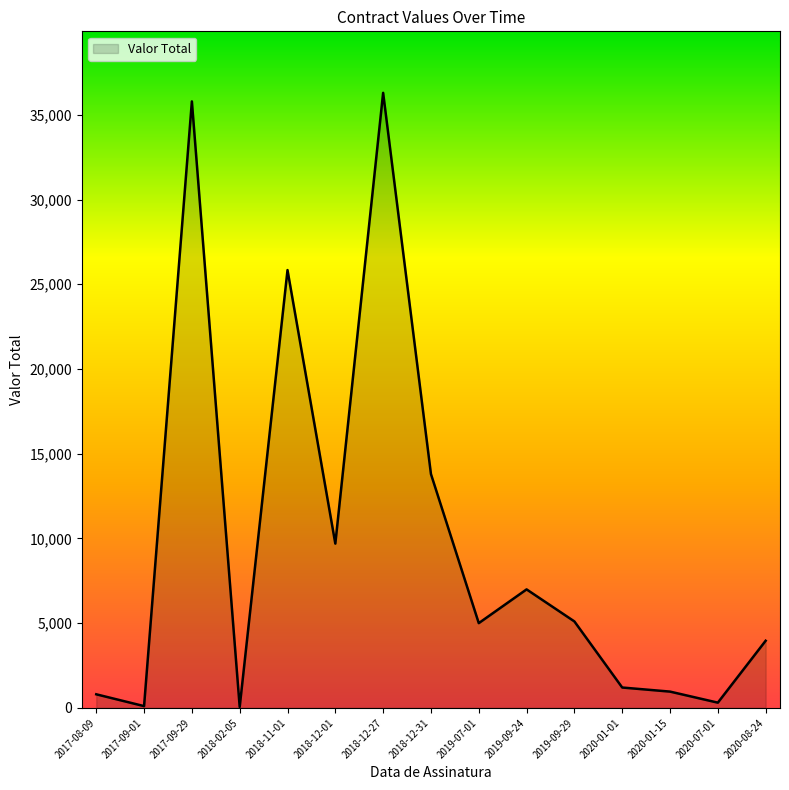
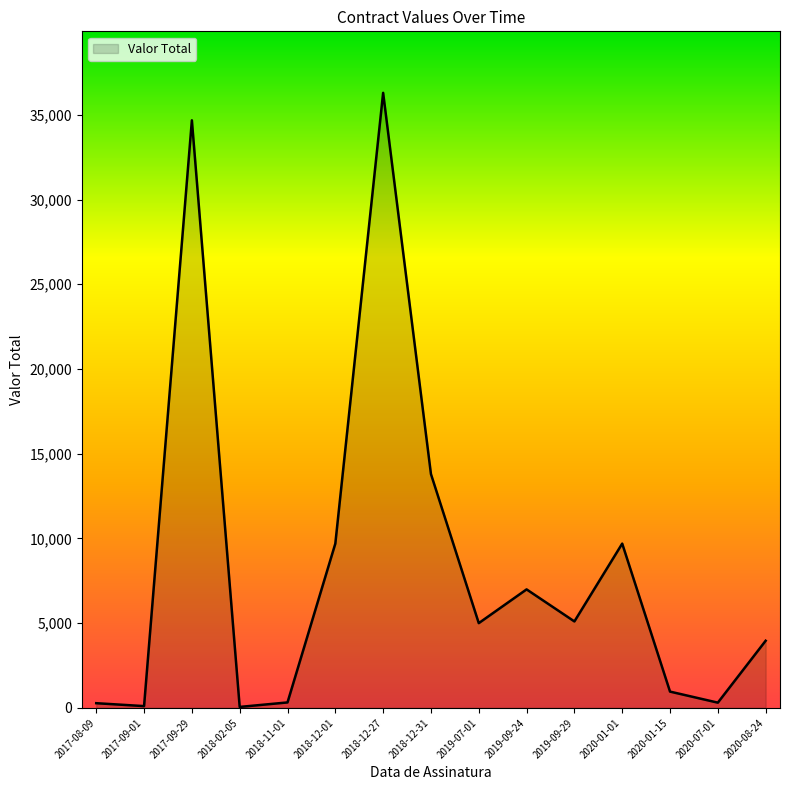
  {
-   "2017-08-09": "800",
+   "2017-08-09": "300",
    "2017-09-01": "100",
-   "2017-09-29": "35,800",
+   "2017-09-29": "34,700",
    "2018-02-05": "100",
-   "2018-11-01": "25,800",
+   "2018-11-01": "300",
    "2018-12-01": "9,700",
    "2018-12-27": "36,300",
    "2018-12-31": "13,800",
    "2019-07-01": "5,000",
    "2019-09-24": "7,000",
    "2019-09-29": "5,100",
-   "2020-01-01": "1,200",
+   "2020-01-01": "9,700",
    "2020-01-15": "1,000",
    "2020-07-01": "300",
    "2020-08-24": "4,000"
  }
